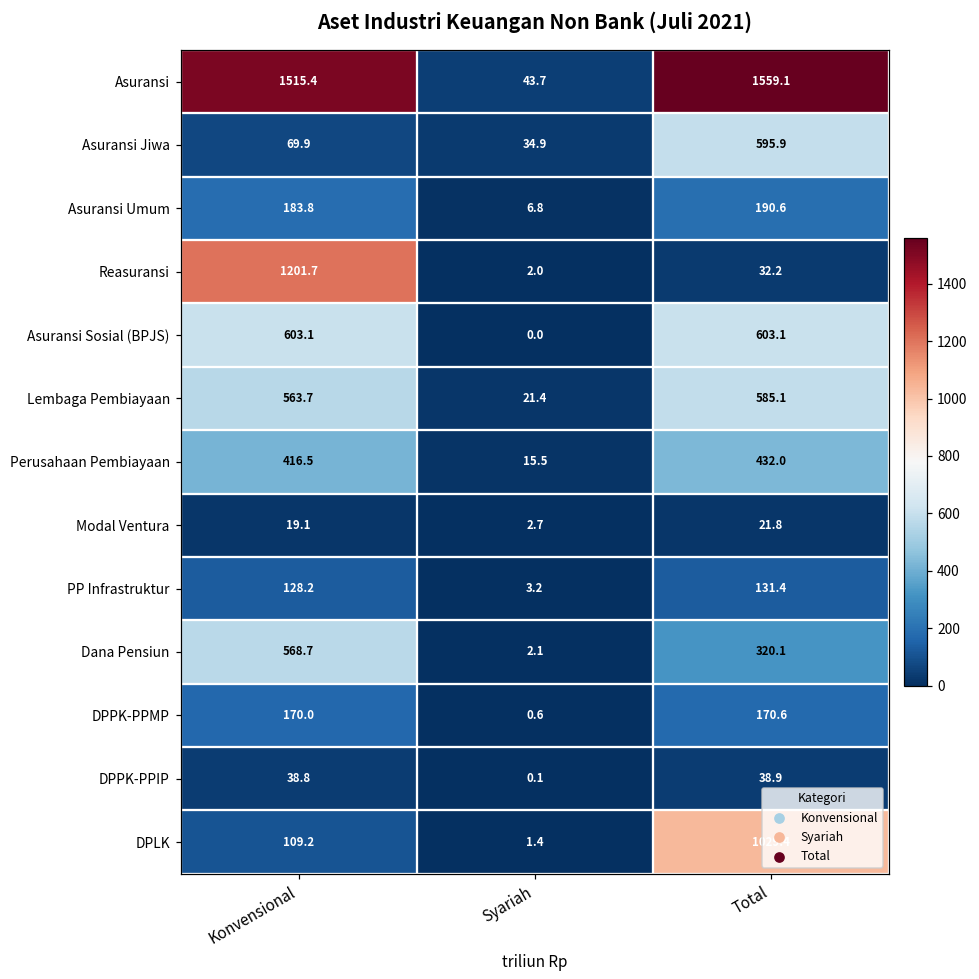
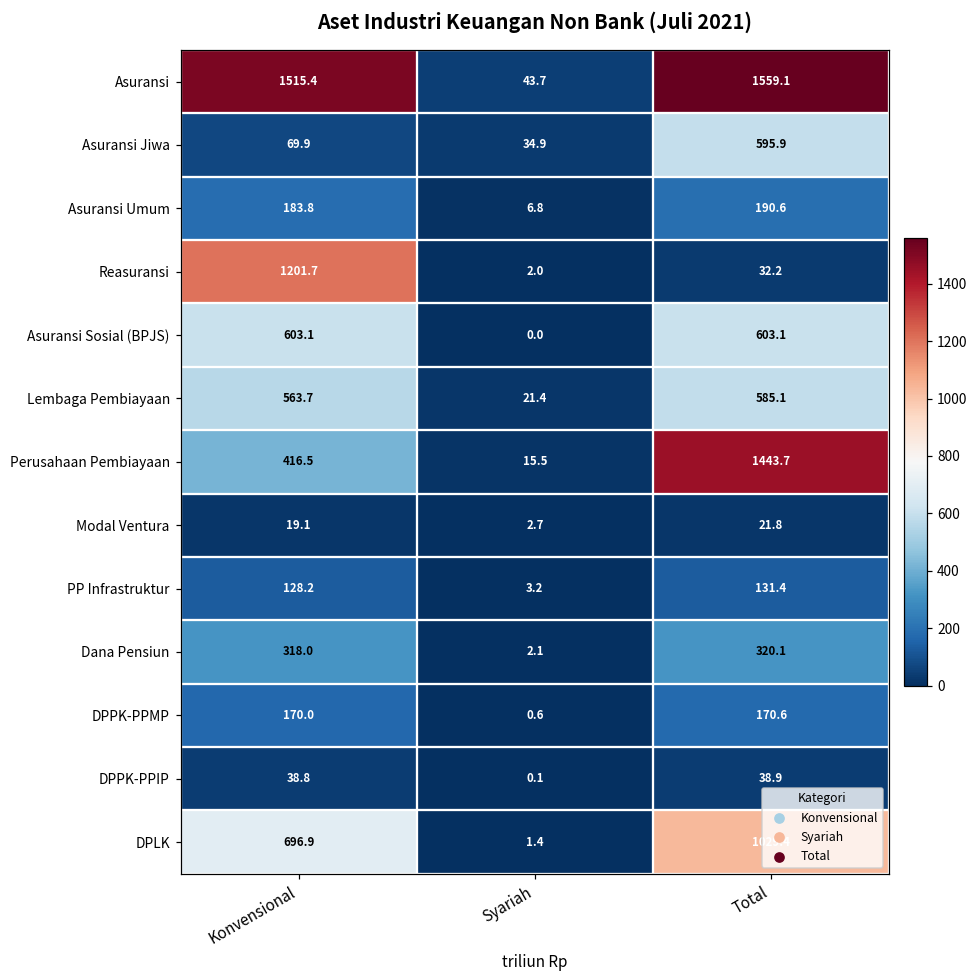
  {
    "Asuransi": {
      "Konvensional": 1515.4,
      "Syariah": 43.7,
      "Total": 1559.1
    },
    "Asuransi Jiwa": {
      "Konvensional": 69.9,
      "Syariah": 34.9,
      "Total": 595.9
    },
    "Asuransi Umum": {
      "Konvensional": 183.8,
      "Syariah": 6.8,
      "Total": 190.6
    },
    "Reasuransi": {
      "Konvensional": 1201.7,
      "Syariah": 2.0,
      "Total": 32.2
    },
    "Asuransi Sosial (BPJS)": {
      "Konvensional": 603.1,
      "Syariah": 0.0,
      "Total": 603.1
    },
    "Lembaga Pembiayaan": {
      "Konvensional": 563.7,
      "Syariah": 21.4,
      "Total": 585.1
    },
    "Perusahaan Pembiayaan": {
      "Konvensional": 416.5,
      "Syariah": 15.5,
-     "Total": 432.0
+     "Total": 1443.7
    },
    "Modal Ventura": {
      "Konvensional": 19.1,
      "Syariah": 2.7,
      "Total": 21.8
    },
    "PP Infrastruktur": {
      "Konvensional": 128.2,
      "Syariah": 3.2,
      "Total": 131.4
    },
    "Dana Pensiun": {
-     "Konvensional": 568.7,
+     "Konvensional": 318.0,
      "Syariah": 2.1,
      "Total": 320.1
    },
    "DPPK-PPMP": {
      "Konvensional": 170.0,
      "Syariah": 0.6,
      "Total": 170.6
    },
    "DPPK-PPIP": {
      "Konvensional": 38.8,
      "Syariah": 0.1,
      "Total": 38.9
    },
    "DPLK": {
-     "Konvensional": 109.2,
+     "Konvensional": 696.9,
      "Syariah": 1.4
    }
  }
